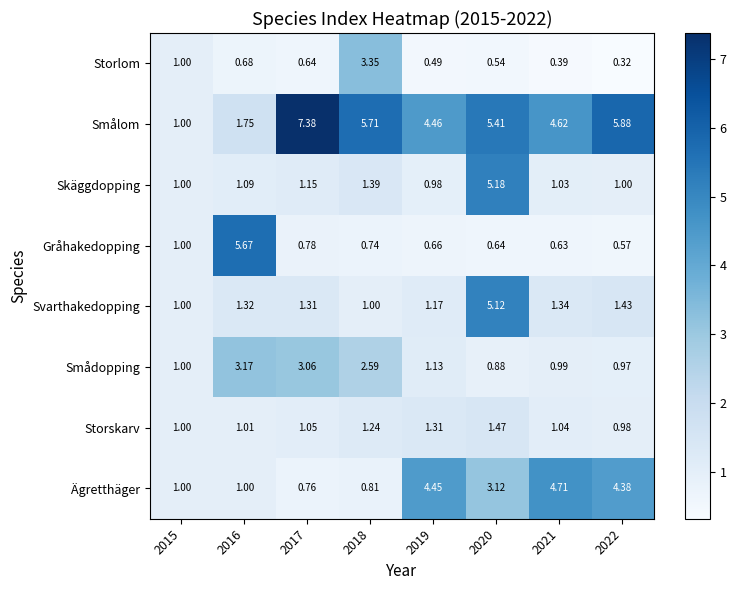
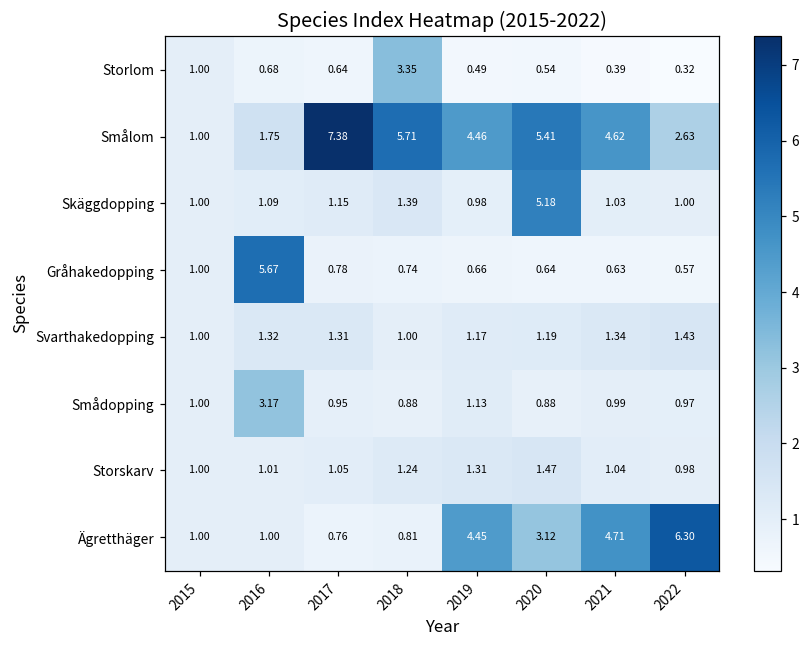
  {
    "Storlom": {
      "2015": 1.00,
      "2016": 0.68,
      "2017": 0.64,
      "2018": 3.35,
      "2019": 0.49,
      "2020": 0.54,
      "2021": 0.39,
      "2022": 0.32
    },
    "Smålom": {
      "2015": 1.00,
      "2016": 1.75,
      "2017": 7.38,
      "2018": 5.71,
      "2019": 4.46,
      "2020": 5.41,
      "2021": 4.62,
-     "2022": 5.88
+     "2022": 2.63
    },
    "Skäggdopping": {
      "2015": 1.00,
      "2016": 1.09,
      "2017": 1.15,
      "2018": 1.39,
      "2019": 0.98,
      "2020": 5.18,
      "2021": 1.03,
      "2022": 1.00
    },
    "Gråhakedopping": {
      "2015": 1.00,
      "2016": 5.67,
      "2017": 0.78,
      "2018": 0.74,
      "2019": 0.66,
      "2020": 0.64,
      "2021": 0.63,
      "2022": 0.57
    },
    "Svarthakedopping": {
      "2015": 1.00,
      "2016": 1.32,
      "2017": 1.31,
      "2018": 1.00,
      "2019": 1.17,
-     "2020": 5.12,
+     "2020": 1.19,
      "2021": 1.34,
      "2022": 1.43
    },
    "Smådopping": {
      "2015": 1.00,
      "2016": 3.17,
-     "2017": 3.06,
-     "2018": 2.59,
+     "2017": 0.95,
+     "2018": 0.88,
      "2019": 1.13,
      "2020": 0.88,
      "2021": 0.99,
      "2022": 0.97
    },
    "Storskarv": {
      "2015": 1.00,
      "2016": 1.01,
      "2017": 1.05,
      "2018": 1.24,
      "2019": 1.31,
      "2020": 1.47,
      "2021": 1.04,
      "2022": 0.98
    },
    "Ägretthäger": {
      "2015": 1.00,
      "2016": 1.00,
      "2017": 0.76,
      "2018": 0.81,
      "2019": 4.45,
      "2020": 3.12,
      "2021": 4.71,
-     "2022": 4.38
+     "2022": 6.30
    }
  }
